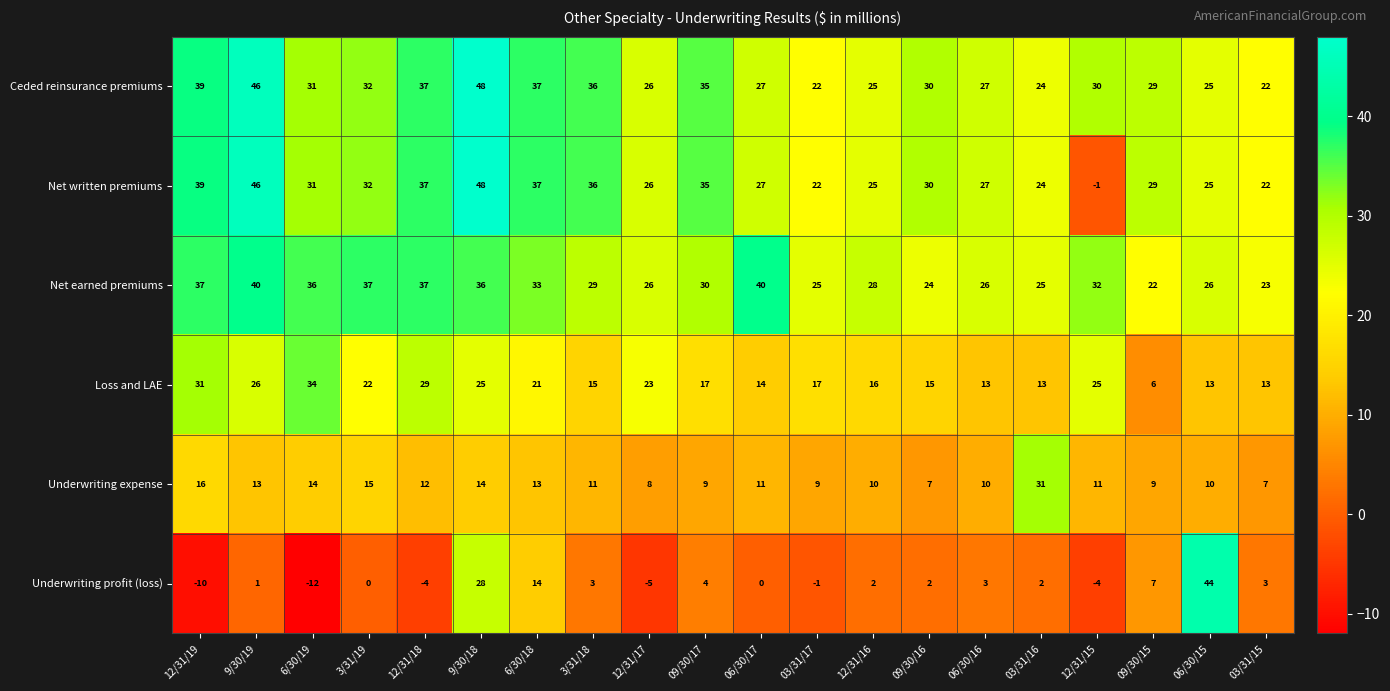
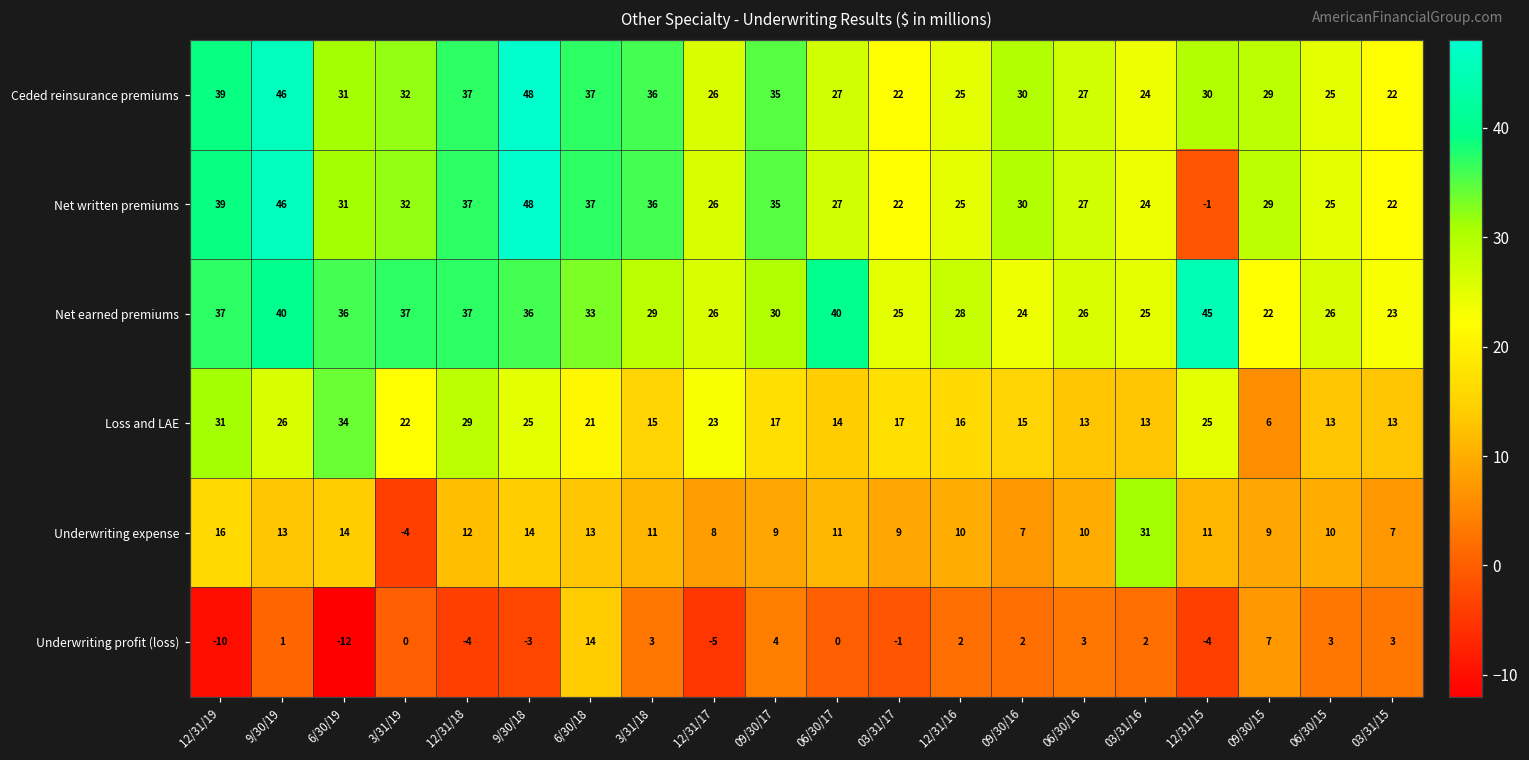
  {
    "Ceded reinsurance premiums": {
      "12/31/19": 39,
      "9/30/19": 46,
      "6/30/19": 31,
      "3/31/19": 32,
      "12/31/18": 37,
      "9/30/18": 48,
      "6/30/18": 37,
      "3/31/18": 36,
      "12/31/17": 26,
      "09/30/17": 35,
      "06/30/17": 27,
      "03/31/17": 22,
      "12/31/16": 25,
      "09/30/16": 30,
      "06/30/16": 27,
      "03/31/16": 24,
      "12/31/15": 30,
      "09/30/15": 29,
      "06/30/15": 25,
      "03/31/15": 22
    },
    "Net written premiums": {
      "12/31/19": 39,
      "9/30/19": 46,
      "6/30/19": 31,
      "3/31/19": 32,
      "12/31/18": 37,
      "9/30/18": 48,
      "6/30/18": 37,
      "3/31/18": 36,
      "12/31/17": 26,
      "09/30/17": 35,
      "06/30/17": 27,
      "03/31/17": 22,
      "12/31/16": 25,
      "09/30/16": 30,
      "06/30/16": 27,
      "03/31/16": 24,
      "12/31/15": -1,
      "09/30/15": 29,
      "06/30/15": 25,
      "03/31/15": 22
    },
    "Net earned premiums": {
      "12/31/19": 37,
      "9/30/19": 40,
      "6/30/19": 36,
      "3/31/19": 37,
      "12/31/18": 37,
      "9/30/18": 36,
      "6/30/18": 33,
      "3/31/18": 29,
      "12/31/17": 26,
      "09/30/17": 30,
      "06/30/17": 40,
      "03/31/17": 25,
      "12/31/16": 28,
      "09/30/16": 24,
      "06/30/16": 26,
      "03/31/16": 25,
-     "12/31/15": 32,
+     "12/31/15": 45,
      "09/30/15": 22,
      "06/30/15": 26,
      "03/31/15": 23
    },
    "Loss and LAE": {
      "12/31/19": 31,
      "9/30/19": 26,
      "6/30/19": 34,
      "3/31/19": 22,
      "12/31/18": 29,
      "9/30/18": 25,
      "6/30/18": 21,
      "3/31/18": 15,
      "12/31/17": 23,
      "09/30/17": 17,
      "06/30/17": 14,
      "03/31/17": 17,
      "12/31/16": 16,
      "09/30/16": 15,
      "06/30/16": 13,
      "03/31/16": 13,
      "12/31/15": 25,
      "09/30/15": 6,
      "06/30/15": 13,
      "03/31/15": 13
    },
    "Underwriting expense": {
      "12/31/19": 16,
      "9/30/19": 13,
      "6/30/19": 14,
-     "3/31/19": 15,
+     "3/31/19": -4,
      "12/31/18": 12,
      "9/30/18": 14,
      "6/30/18": 13,
      "3/31/18": 11,
      "12/31/17": 8,
      "09/30/17": 9,
      "06/30/17": 11,
      "03/31/17": 9,
      "12/31/16": 10,
      "09/30/16": 7,
      "06/30/16": 10,
      "03/31/16": 31,
      "12/31/15": 11,
      "09/30/15": 9,
      "06/30/15": 10,
      "03/31/15": 7
    },
    "Underwriting profit (loss)": {
      "12/31/19": -10,
      "9/30/19": 1,
      "6/30/19": -12,
      "3/31/19": 0,
      "12/31/18": -4,
-     "9/30/18": 28,
+     "9/30/18": -3,
      "6/30/18": 14,
      "3/31/18": 3,
      "12/31/17": -5,
      "09/30/17": 4,
      "06/30/17": 0,
      "03/31/17": -1,
      "12/31/16": 2,
      "09/30/16": 2,
      "06/30/16": 3,
      "03/31/16": 2,
      "12/31/15": -4,
      "09/30/15": 7,
-     "06/30/15": 44,
+     "06/30/15": 3,
      "03/31/15": 3
    }
  }
